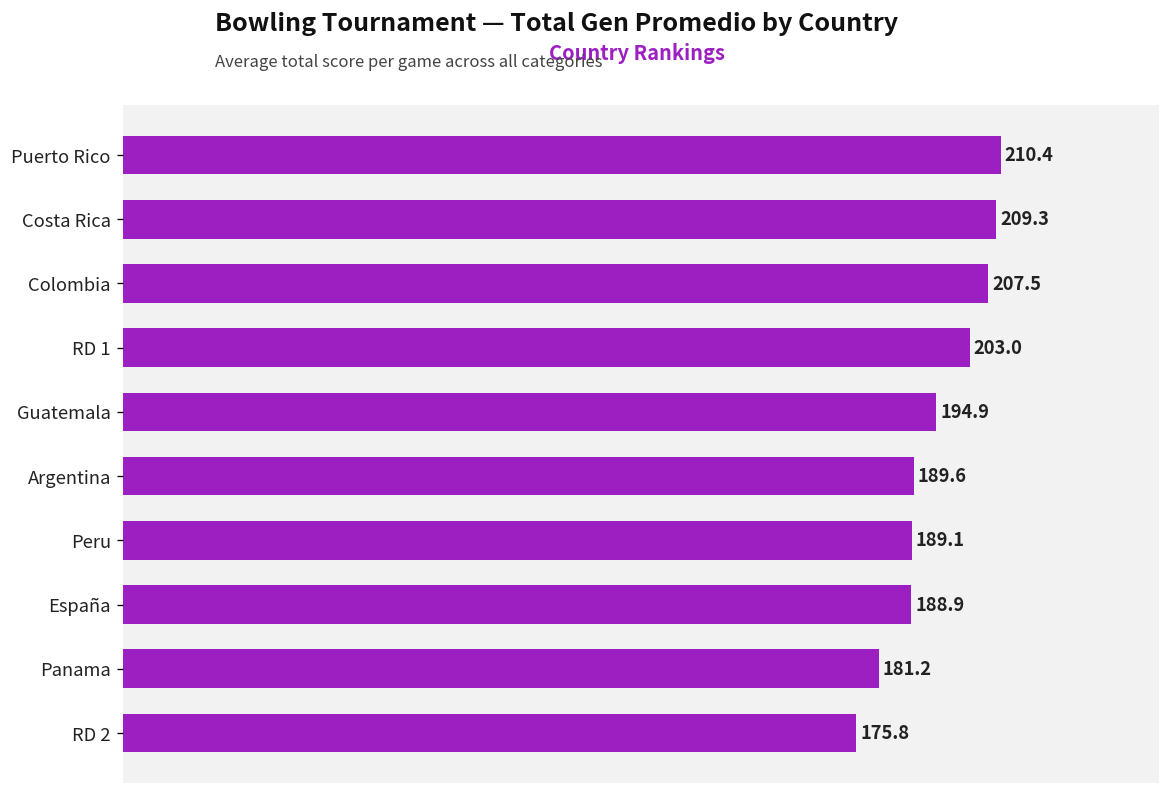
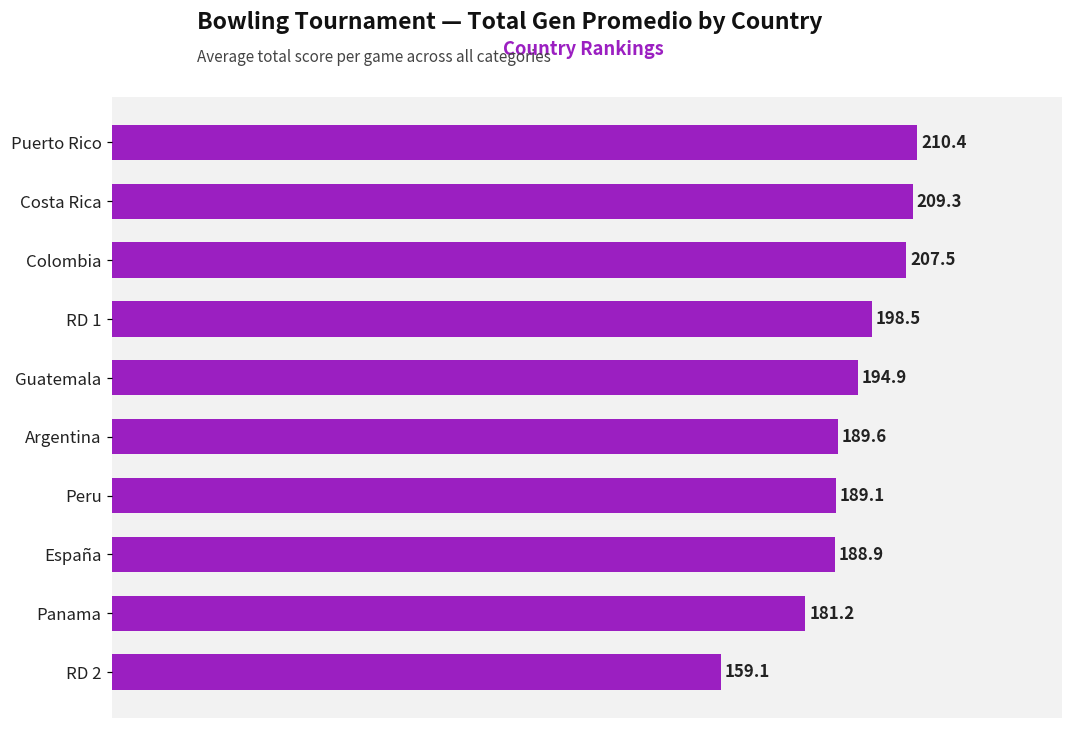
  {
    "Puerto Rico": 210.4,
    "Costa Rica": 209.3,
    "Colombia": 207.5,
-   "RD 1": 203.0,
+   "RD 1": 198.5,
    "Guatemala": 194.9,
    "Argentina": 189.6,
    "Peru": 189.1,
    "España": 188.9,
    "Panama": 181.2,
-   "RD 2": 175.8
+   "RD 2": 159.1
  }
